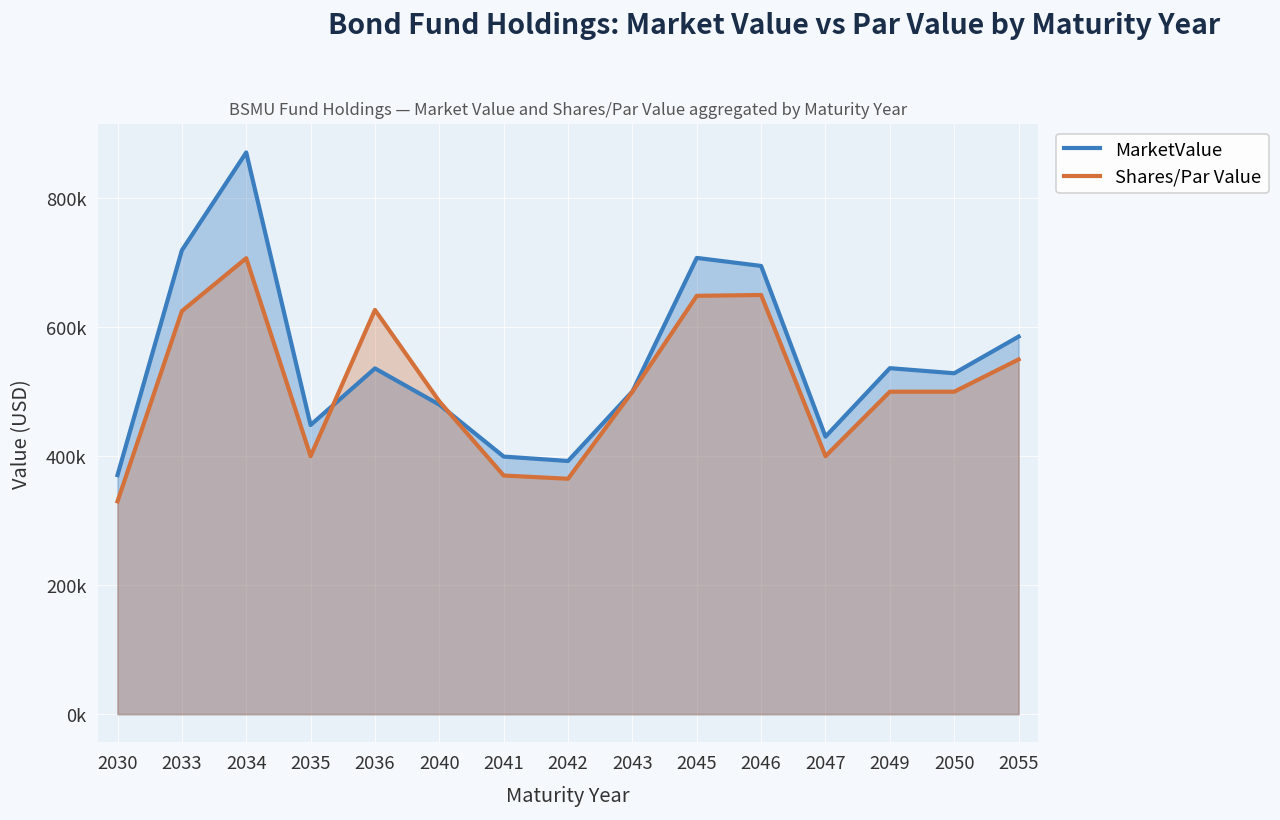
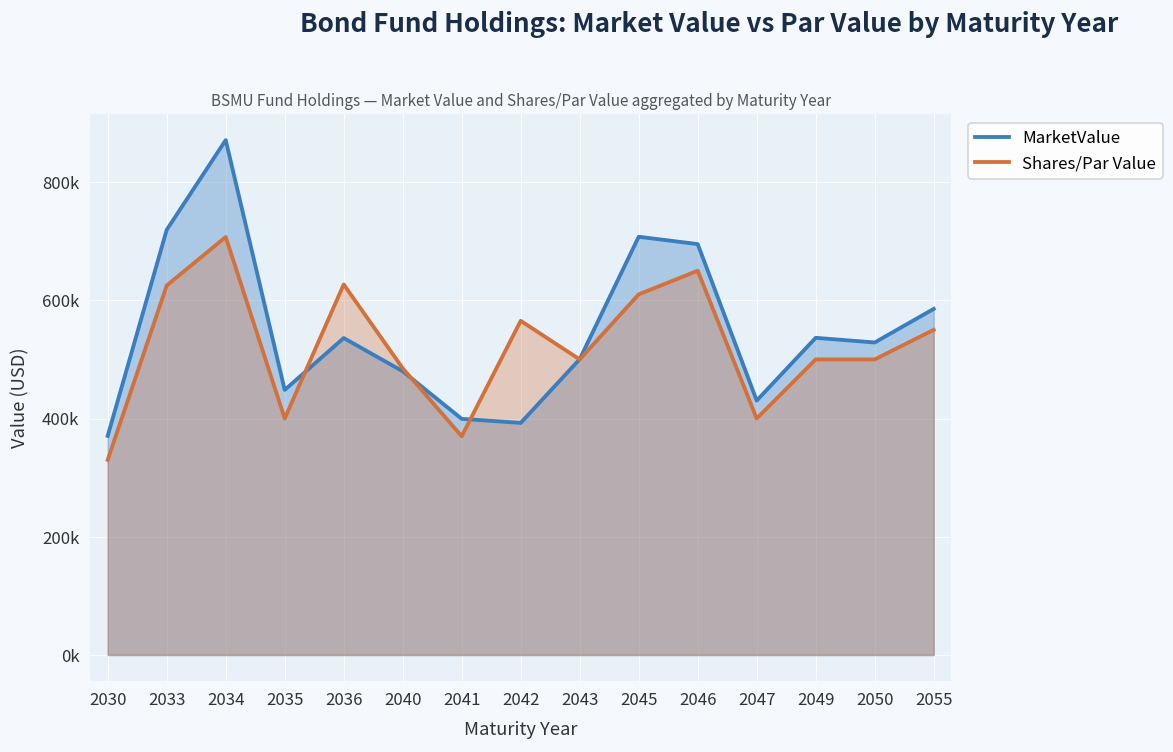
  {
    "MarketValue": {
      "2030": 370000,
      "2033": 720000,
      "2034": 870000,
      "2035": 450000,
      "2036": 540000,
      "2040": 480000,
      "2041": 400000,
      "2042": 390000,
      "2045": 710000,
      "2046": 700000,
      "2047": 430000,
      "2049": 540000,
      "2050": 530000,
      "2055": 590000
    },
    "Shares/Par Value": {
      "2030": 330000,
      "2033": 630000,
      "2034": 710000,
      "2035": 400000,
      "2036": 630000,
      "2040": 490000,
      "2041": 370000,
-     "2042": 370000,
-     "2045": 650000,
+     "2042": 570000,
+     "2045": 610000,
      "2046": 650000,
      "2047": 400000,
      "2049": 500000,
      "2050": 500000,
      "2055": 550000
    }
  }
